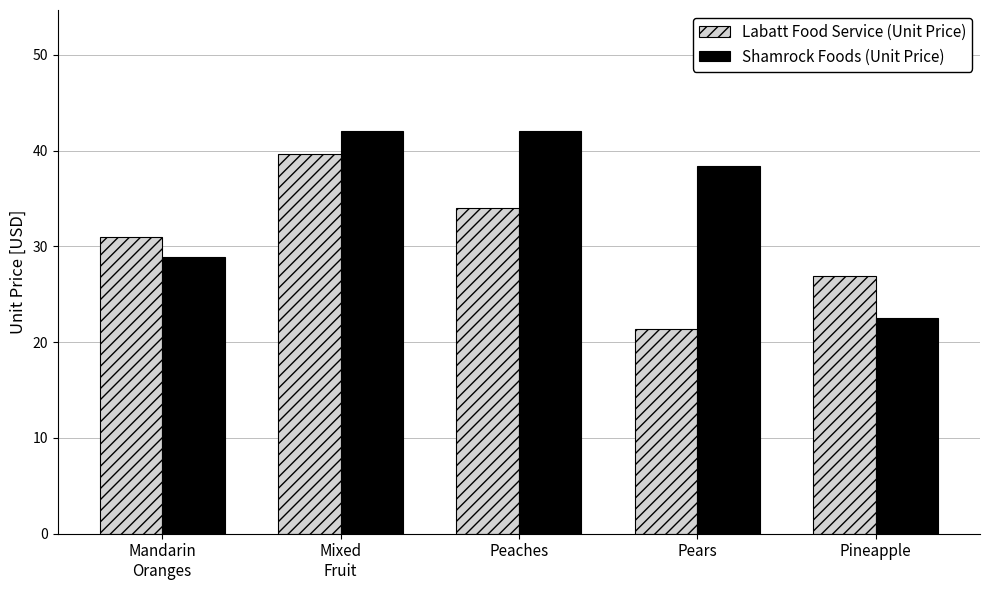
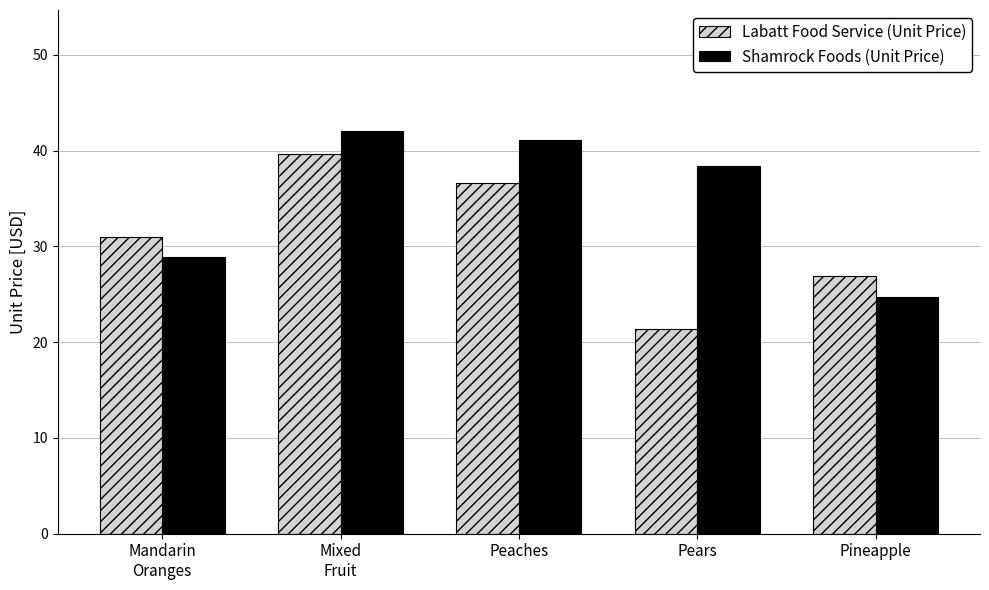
  {
    "Labatt Food Service (Unit Price)": {
      "Mandarin Oranges": 31,
      "Mixed Fruit": 40,
-     "Peaches": 34,
+     "Peaches": 37,
      "Pears": 21,
      "Pineapple": 27
    },
    "Shamrock Foods (Unit Price)": {
      "Mandarin Oranges": 29,
      "Mixed Fruit": 42,
-     "Peaches": 42,
+     "Peaches": 41,
      "Pears": 38,
-     "Pineapple": 23
+     "Pineapple": 25
    }
  }
